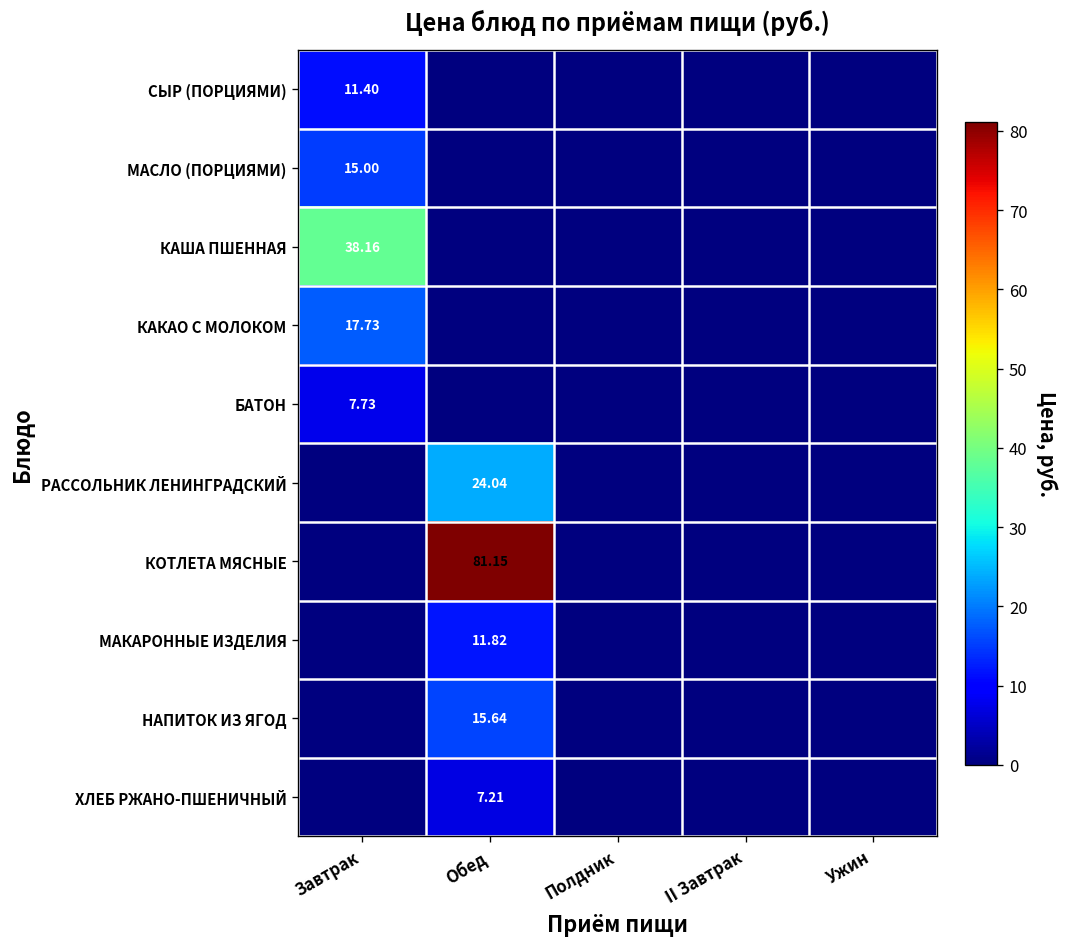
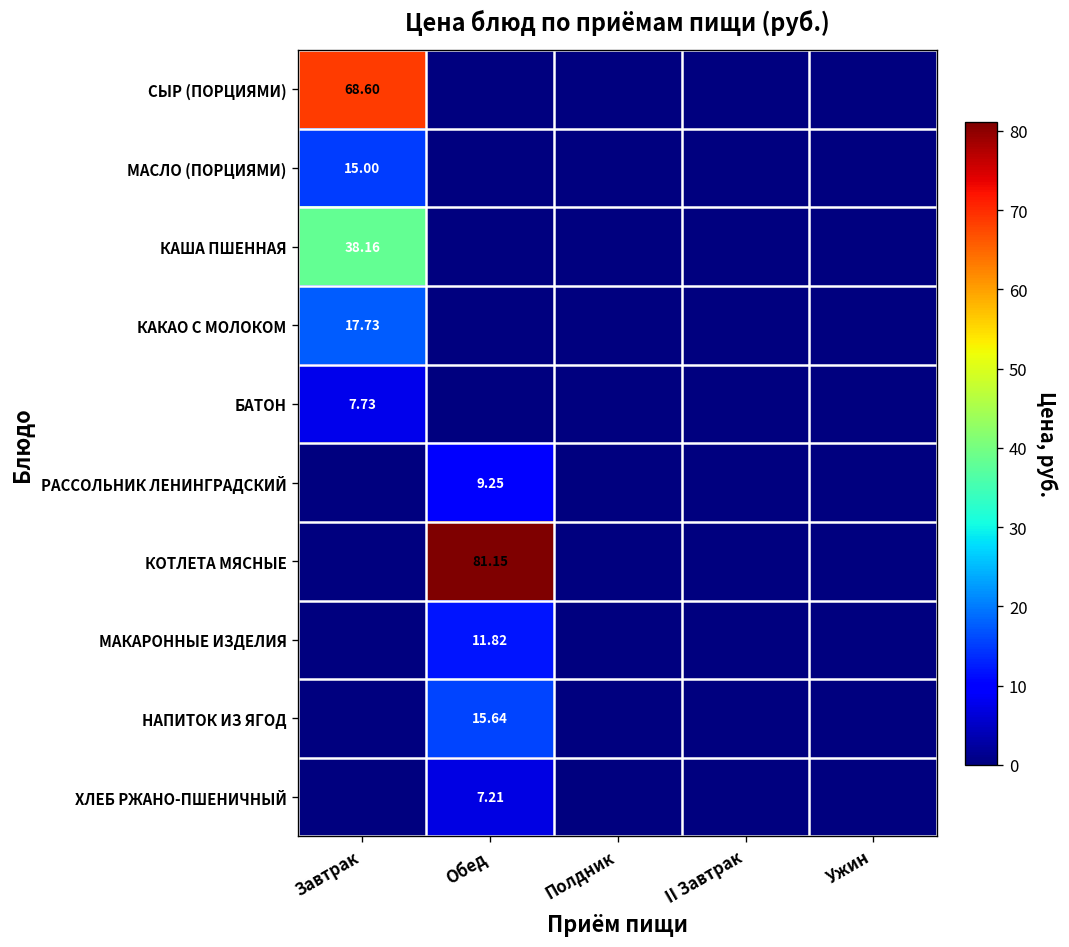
  {
    "СЫР (ПОРЦИЯМИ)": {
-     "Завтрак": 11.40
+     "Завтрак": 68.60
    },
    "МАСЛО (ПОРЦИЯМИ)": {
      "Завтрак": 15.00
    },
    "КАША ПШЕННАЯ": {
      "Завтрак": 38.16
    },
    "КАКАО С МОЛОКОМ": {
      "Завтрак": 17.73
    },
    "БАТОН": {
      "Завтрак": 7.73
    },
    "РАССОЛЬНИК ЛЕНИНГРАДСКИЙ": {
-     "Обед": 24.04
+     "Обед": 9.25
    },
    "КОТЛЕТА МЯСНЫЕ": {
      "Обед": 81.15
    },
    "МАКАРОННЫЕ ИЗДЕЛИЯ": {
      "Обед": 11.82
    },
    "НАПИТОК ИЗ ЯГОД": {
      "Обед": 15.64
    },
    "ХЛЕБ РЖАНО-ПШЕНИЧНЫЙ": {
      "Обед": 7.21
    }
  }
